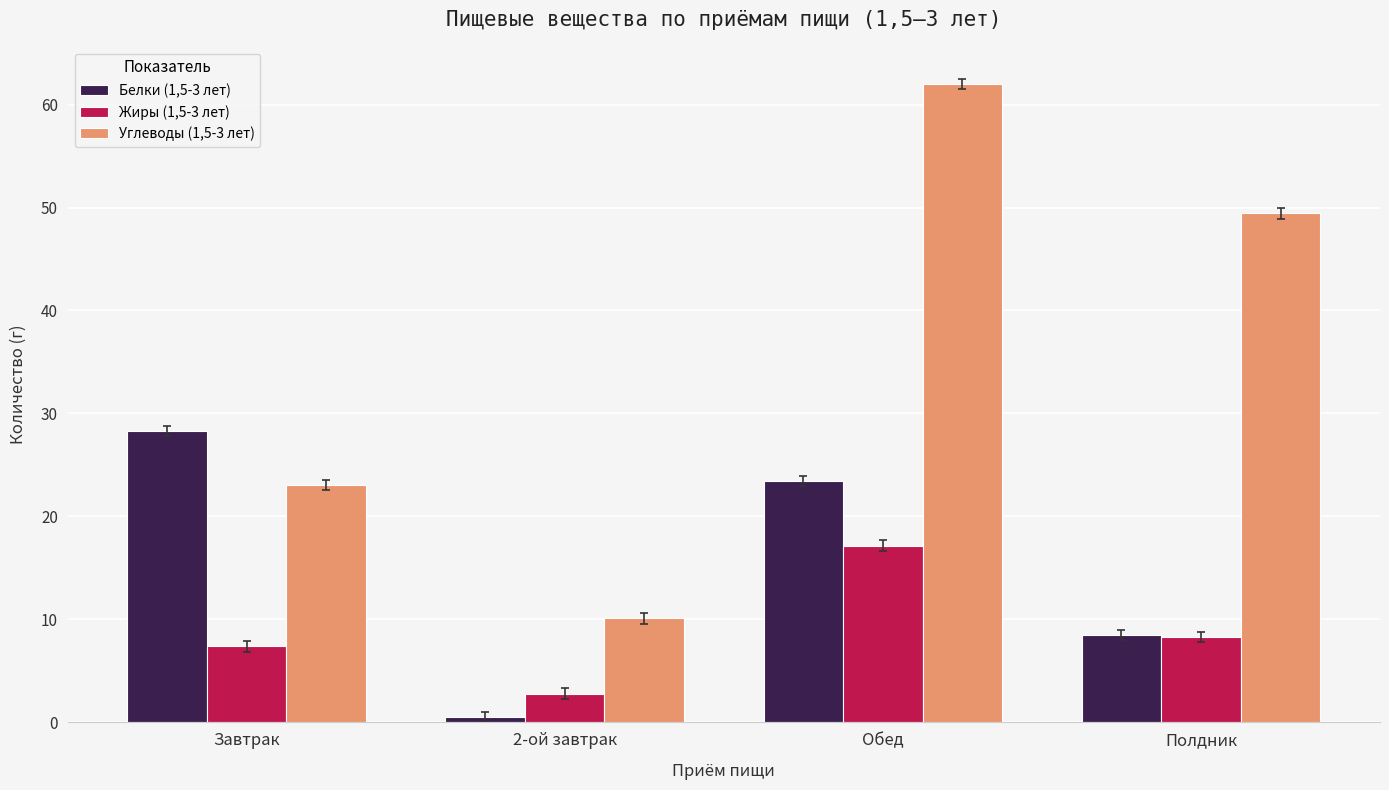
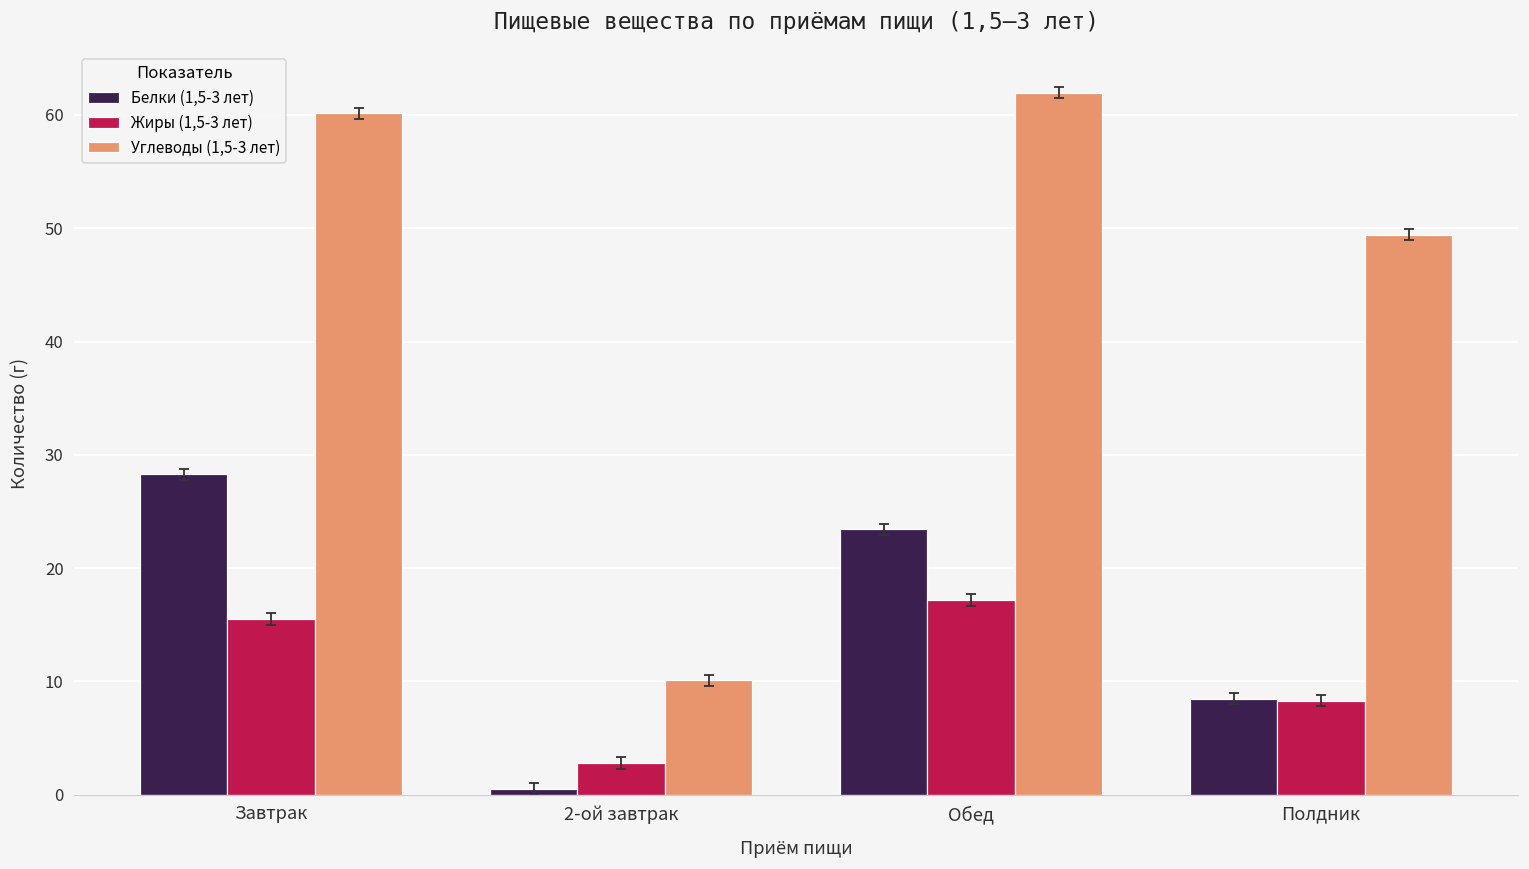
  {
    "Белки (1,5-3 лет)": {
      "Завтрак": 28.3,
      "2-ой завтрак": 0.5,
      "Обед": 23.4,
      "Полдник": 8.5
    },
    "Жиры (1,5-3 лет)": {
-     "Завтрак": 7.4,
+     "Завтрак": 15.5,
      "2-ой завтрак": 2.8,
      "Обед": 17.2,
      "Полдник": 8.3
    },
    "Углеводы (1,5-3 лет)": {
-     "Завтрак": 23.1,
+     "Завтрак": 60.2,
      "2-ой завтрак": 10.1,
      "Обед": 62.0,
      "Полдник": 49.4
    }
  }
